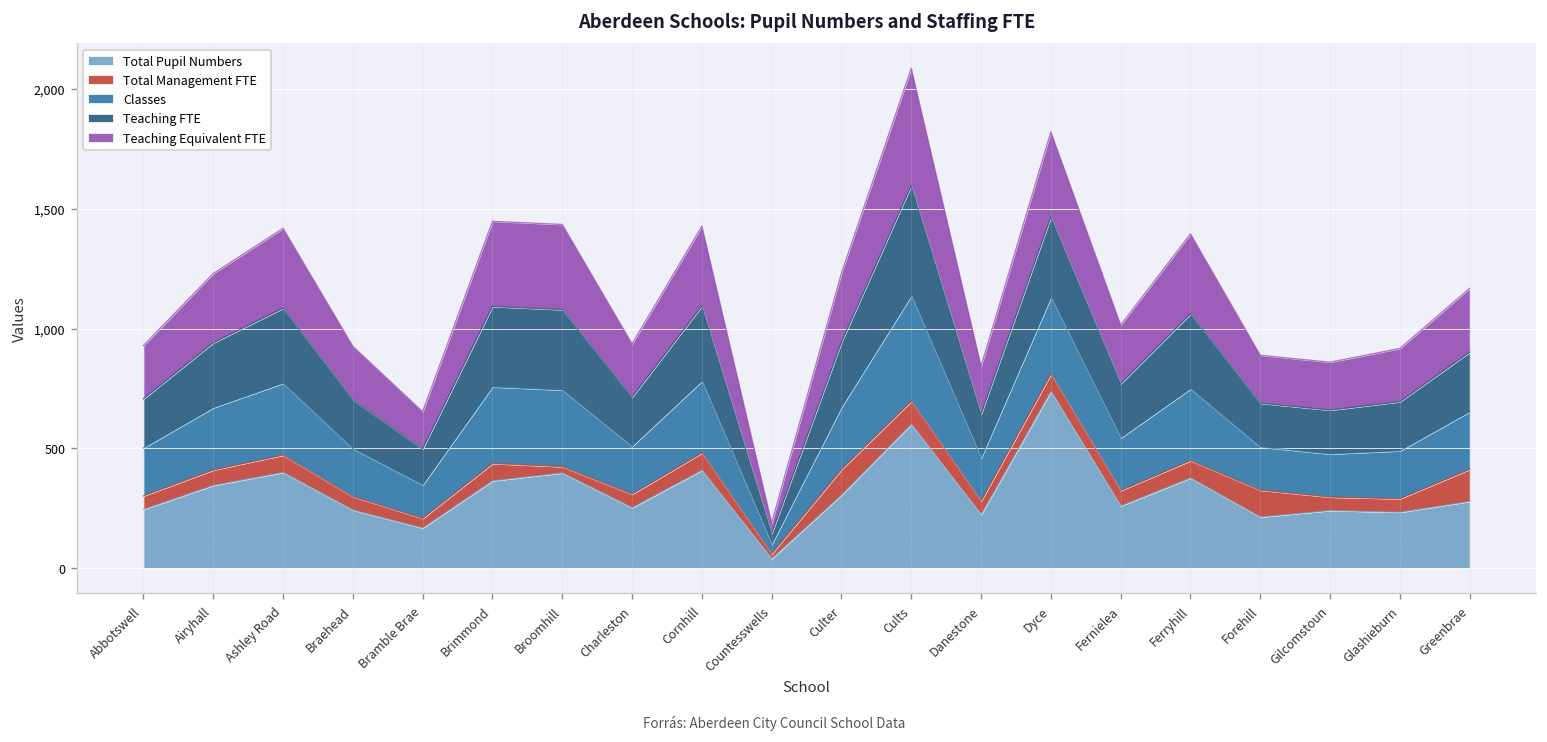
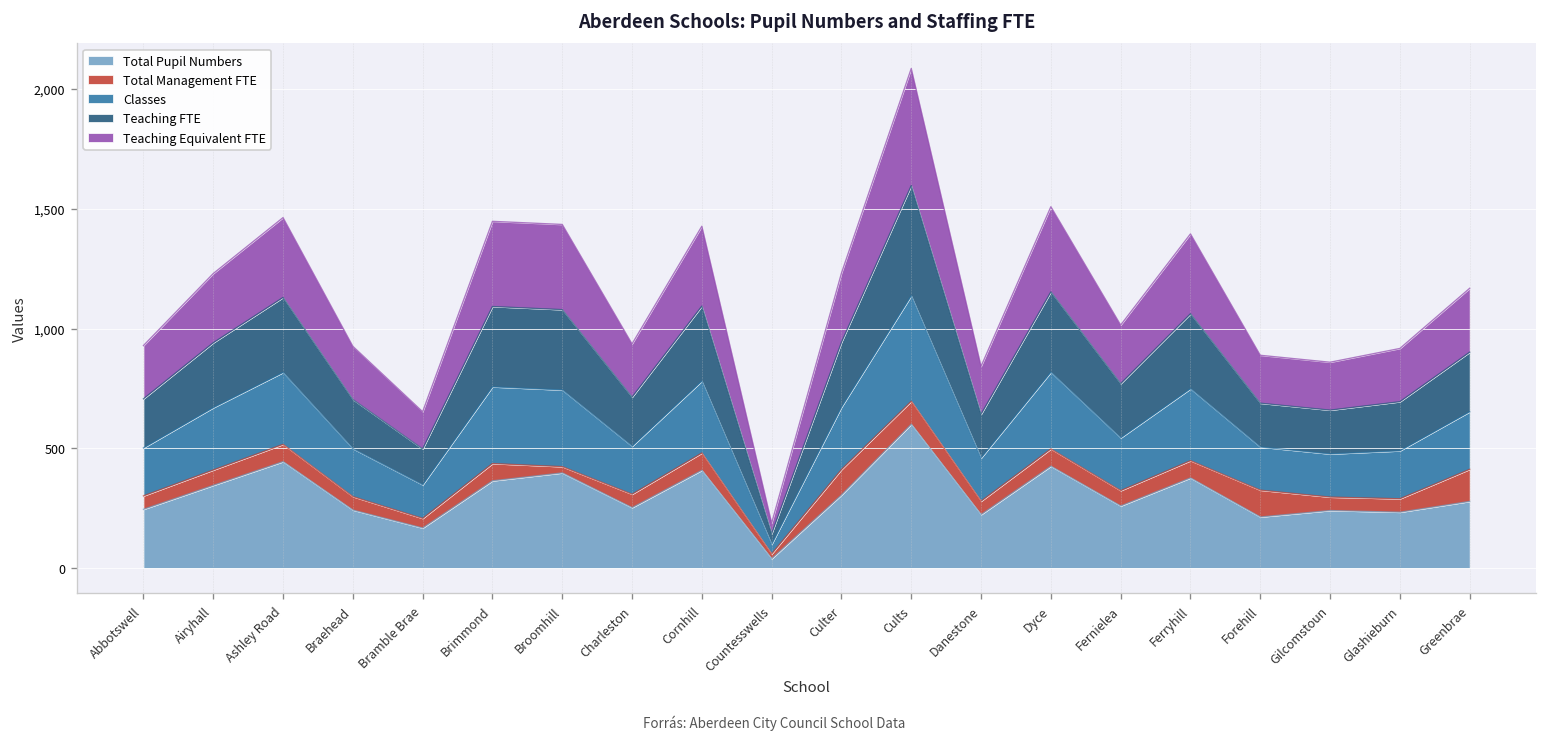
  {
    "Total Pupil Numbers": {
      "Abbotswell": 250,
      "Airyhall": 350,
-     "Ashley Road": 400,
+     "Ashley Road": 450,
      "Braehead": 240,
      "Bramble Brae": 170,
      "Brimmond": 370,
      "Broomhill": 400,
      "Charleston": 250,
      "Cornhill": 410,
      "Countesswells": 40,
      "Culter": 310,
      "Cults": 600,
      "Danestone": 220,
-     "Dyce": 740,
+     "Dyce": 430,
      "Fernielea": 260,
      "Ferryhill": 380,
      "Forehill": 210,
      "Gilcomstoun": 240,
      "Glashieburn": 230,
      "Greenbrae": 280
    },
    "Total Management FTE": {
      "Abbotswell": 60,
      "Airyhall": 60,
      "Ashley Road": 70,
      "Braehead": 60,
      "Bramble Brae": 40,
      "Brimmond": 70,
      "Broomhill": 30,
      "Charleston": 60,
      "Cornhill": 70,
      "Countesswells": 20,
      "Culter": 110,
      "Cults": 100,
      "Danestone": 60,
      "Dyce": 70,
      "Fernielea": 60,
      "Ferryhill": 70,
      "Forehill": 110,
      "Gilcomstoun": 60,
      "Glashieburn": 60,
      "Greenbrae": 130
    },
    "Teaching Equivalent FTE": {
      "Abbotswell": 220,
      "Airyhall": 290,
      "Ashley Road": 330,
      "Braehead": 220,
      "Bramble Brae": 160,
      "Brimmond": 360,
      "Broomhill": 360,
      "Charleston": 220,
      "Cornhill": 330,
      "Countesswells": 40,
      "Culter": 290,
      "Cults": 490,
      "Danestone": 200,
      "Dyce": 360,
      "Fernielea": 240,
      "Ferryhill": 330,
      "Forehill": 200,
      "Gilcomstoun": 200,
      "Glashieburn": 220,
      "Greenbrae": 270
    }
  }
